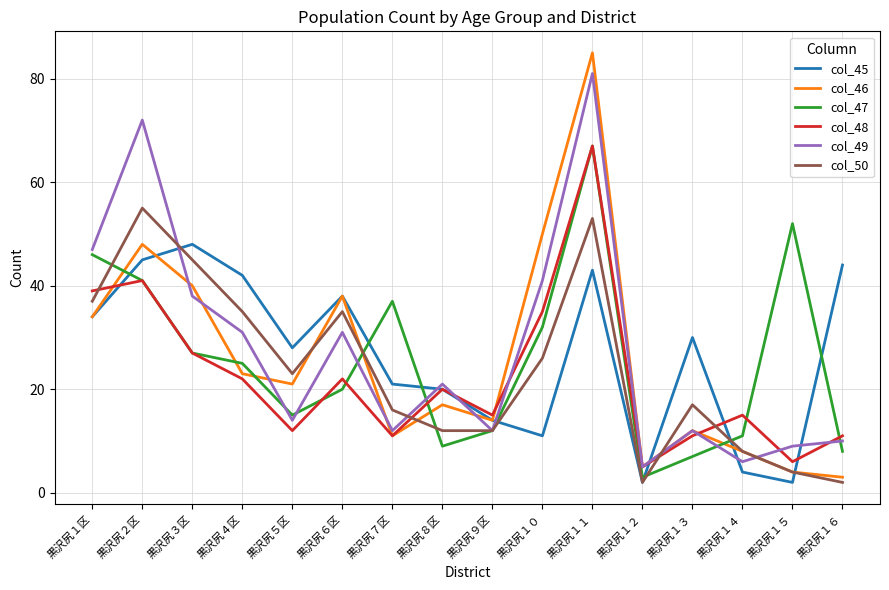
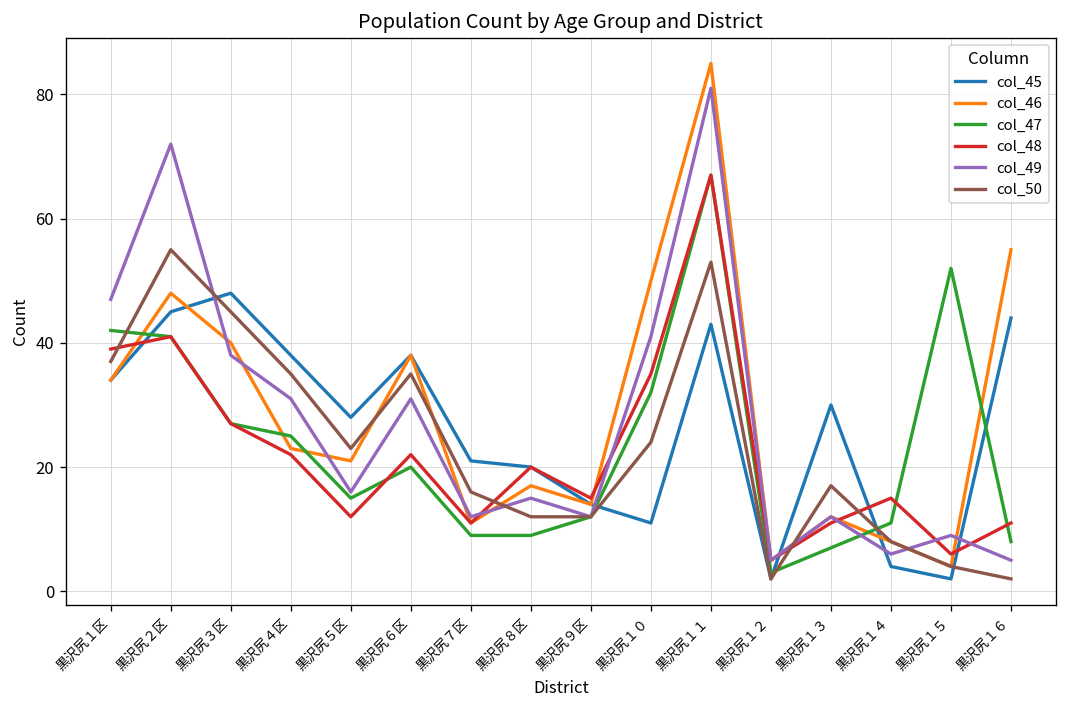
  {
    "col_45": {
      "黒沢尻２区": 45,
      "黒沢尻３区": 48,
-     "黒沢尻４区": 42,
+     "黒沢尻４区": 38,
      "黒沢尻５区": 28,
      "黒沢尻７区": 21,
      "黒沢尻１０": 11,
      "黒沢尻１１": 43,
      "黒沢尻１３": 30,
      "黒沢尻１４": 4,
      "黒沢尻１５": 2,
      "黒沢尻１６": 44
    },
    "col_46": {
      "黒沢尻２区": 48,
      "黒沢尻３区": 40,
      "黒沢尻４区": 23,
      "黒沢尻５区": 21,
      "黒沢尻８区": 17,
      "黒沢尻１０": 50,
      "黒沢尻１１": 85,
-     "黒沢尻１６": 3
+     "黒沢尻１６": 55
    },
    "col_47": {
-     "黒沢尻１区": 46,
+     "黒沢尻１区": 42,
      "黒沢尻４区": 25,
      "黒沢尻５区": 15,
      "黒沢尻６区": 20,
-     "黒沢尻７区": 37,
+     "黒沢尻７区": 9,
      "黒沢尻８区": 9,
      "黒沢尻１０": 32,
      "黒沢尻１２": 3,
      "黒沢尻１３": 7,
      "黒沢尻１４": 11,
      "黒沢尻１５": 52,
      "黒沢尻１６": 8
    },
    "col_48": {
      "黒沢尻１区": 39,
      "黒沢尻４区": 22,
      "黒沢尻５区": 12,
      "黒沢尻６区": 22,
      "黒沢尻９区": 15,
      "黒沢尻１０": 35,
      "黒沢尻１３": 11,
      "黒沢尻１４": 15,
      "黒沢尻１５": 6,
      "黒沢尻１６": 11
    },
    "col_49": {
      "黒沢尻１区": 47,
      "黒沢尻２区": 72,
      "黒沢尻３区": 38,
      "黒沢尻４区": 31,
-     "黒沢尻５区": 14,
+     "黒沢尻５区": 16,
      "黒沢尻６区": 31,
      "黒沢尻７区": 12,
-     "黒沢尻８区": 21,
+     "黒沢尻８区": 15,
      "黒沢尻１０": 41,
      "黒沢尻１１": 81,
      "黒沢尻１４": 6,
      "黒沢尻１５": 9,
-     "黒沢尻１６": 10
+     "黒沢尻１６": 5
    },
    "col_50": {
      "黒沢尻１区": 37,
      "黒沢尻２区": 55,
      "黒沢尻３区": 45,
      "黒沢尻４区": 35,
      "黒沢尻５区": 23,
      "黒沢尻６区": 35,
      "黒沢尻７区": 16,
      "黒沢尻８区": 12,
-     "黒沢尻１０": 26,
+     "黒沢尻１０": 24,
      "黒沢尻１１": 53,
      "黒沢尻１３": 17,
      "黒沢尻１６": 2
    }
  }
